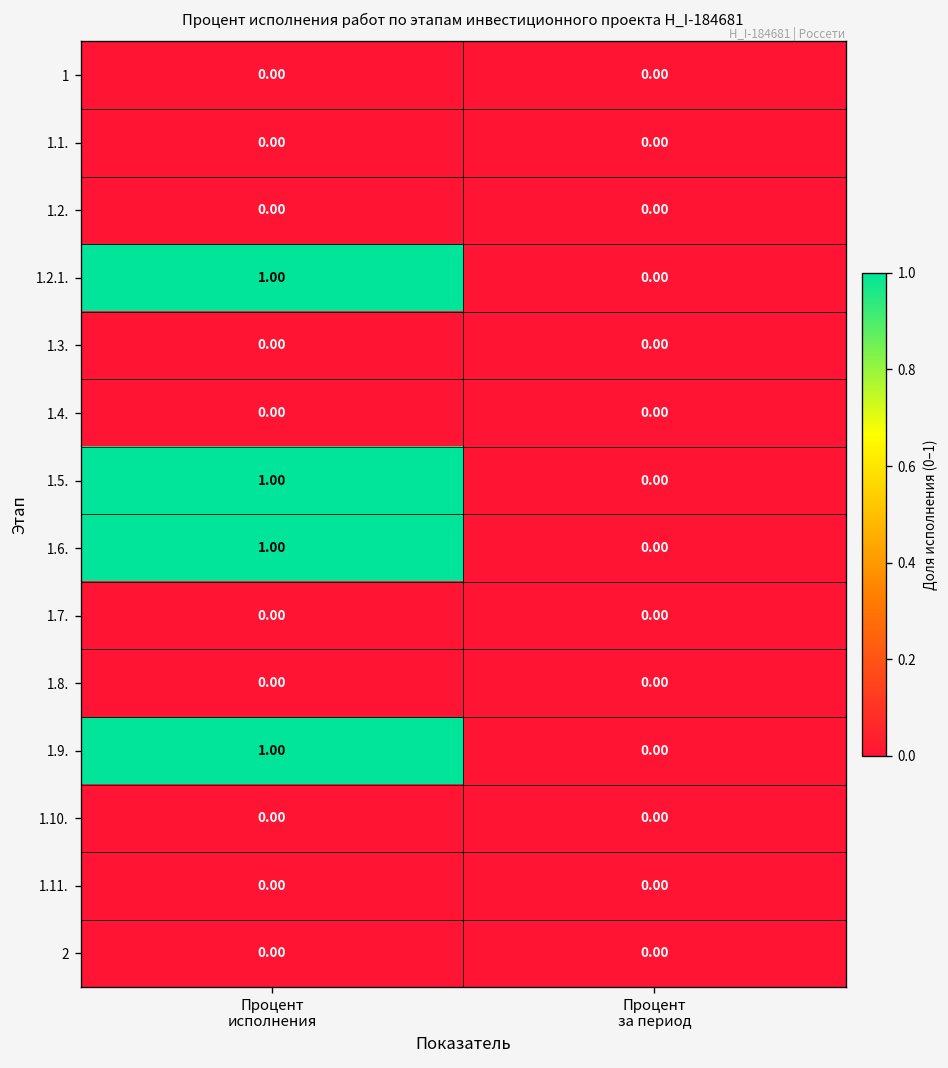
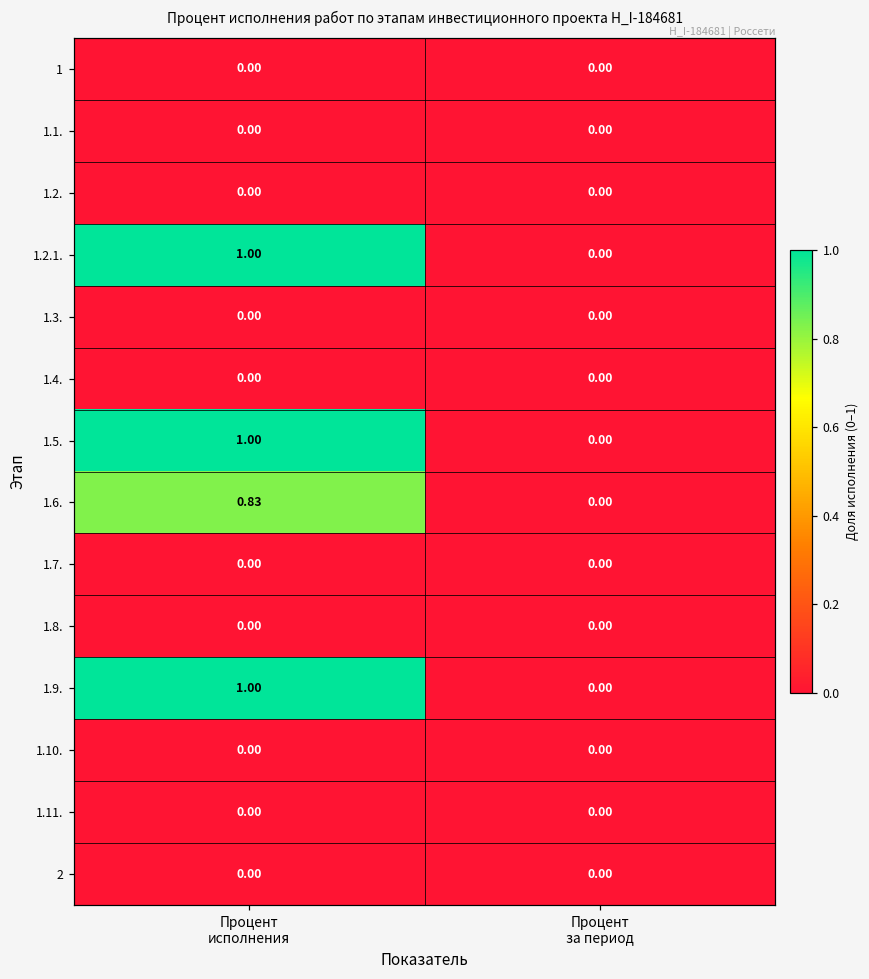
  {
    "1": {
      "Процент исполнения": 0.00,
      "Процент за период": 0.00
    },
    "1.1.": {
      "Процент исполнения": 0.00,
      "Процент за период": 0.00
    },
    "1.2.": {
      "Процент исполнения": 0.00,
      "Процент за период": 0.00
    },
    "1.2.1.": {
      "Процент исполнения": 1.00,
      "Процент за период": 0.00
    },
    "1.3.": {
      "Процент исполнения": 0.00,
      "Процент за период": 0.00
    },
    "1.4.": {
      "Процент исполнения": 0.00,
      "Процент за период": 0.00
    },
    "1.5.": {
      "Процент исполнения": 1.00,
      "Процент за период": 0.00
    },
    "1.6.": {
-     "Процент исполнения": 1.00,
+     "Процент исполнения": 0.83,
      "Процент за период": 0.00
    },
    "1.7.": {
      "Процент исполнения": 0.00,
      "Процент за период": 0.00
    },
    "1.8.": {
      "Процент исполнения": 0.00,
      "Процент за период": 0.00
    },
    "1.9.": {
      "Процент исполнения": 1.00,
      "Процент за период": 0.00
    },
    "1.10.": {
      "Процент исполнения": 0.00,
      "Процент за период": 0.00
    },
    "1.11.": {
      "Процент исполнения": 0.00,
      "Процент за период": 0.00
    },
    "2": {
      "Процент исполнения": 0.00,
      "Процент за период": 0.00
    }
  }
